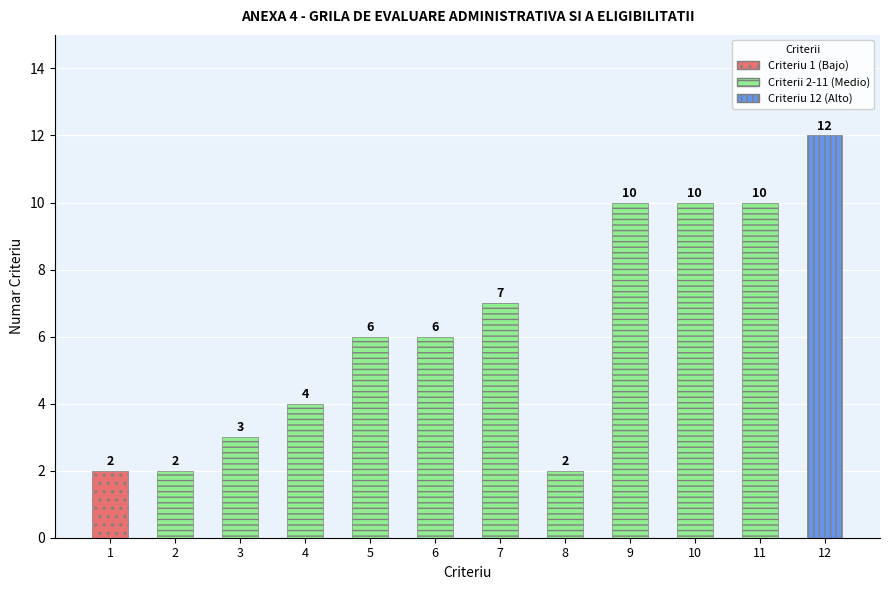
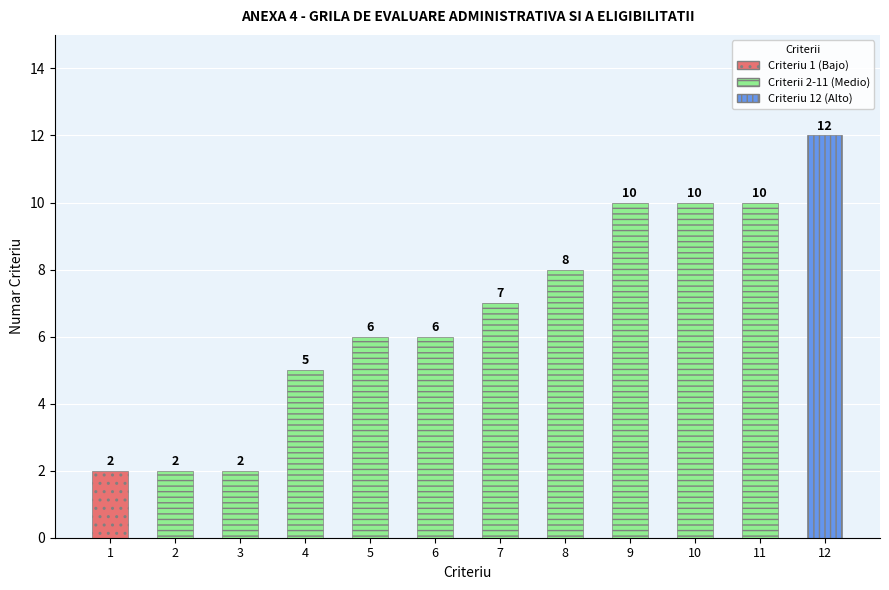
  {
    "1": 2,
    "2": 2,
-   "3": 3,
-   "4": 4,
+   "3": 2,
+   "4": 5,
    "5": 6,
    "6": 6,
    "7": 7,
-   "8": 2,
+   "8": 8,
    "9": 10,
    "10": 10,
    "11": 10,
    "12": 12
  }
